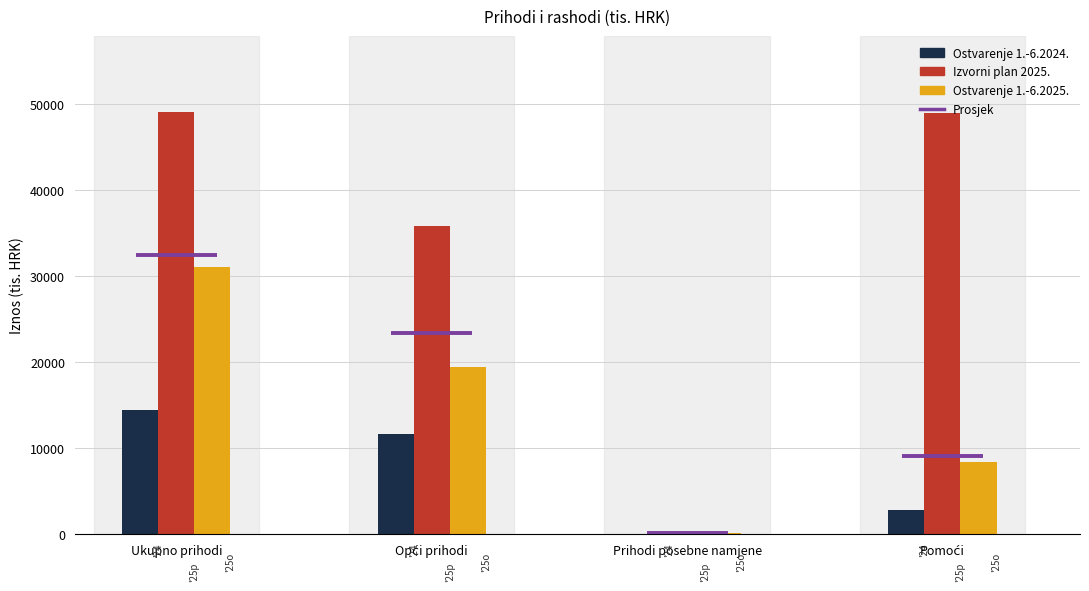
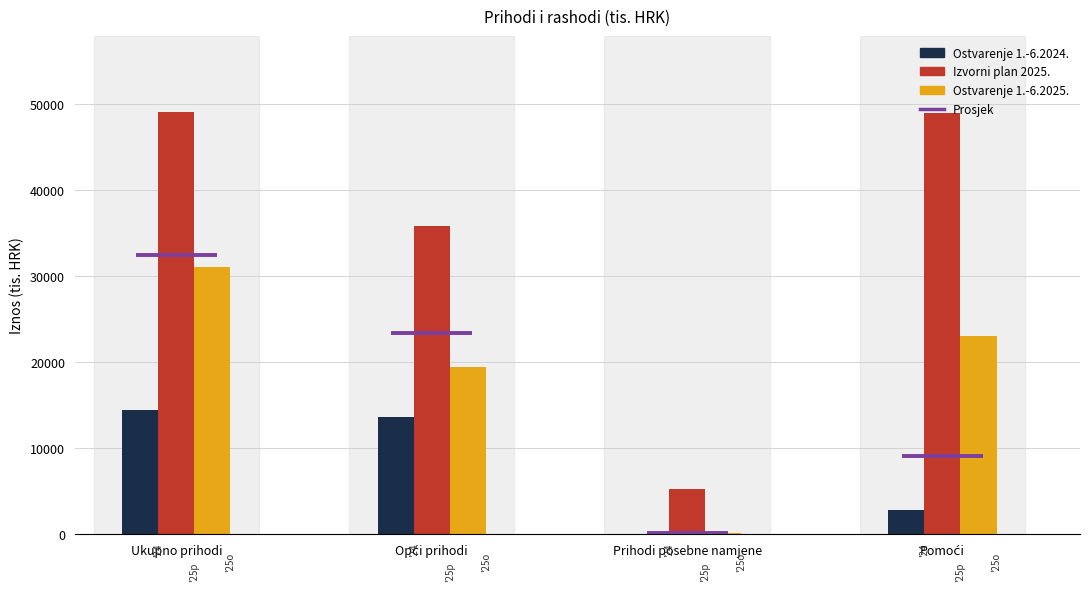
  {
    "Ostvarenje 1.-6.2024.": {
      "Ukupno prihodi": 14000,
-     "Opći prihodi": 12000,
+     "Opći prihodi": 14000,
      "Pomoći": 3000
    },
    "Izvorni plan 2025.": {
      "Ukupno prihodi": 49000,
      "Opći prihodi": 36000,
-     "Prihodi posebne namjene": 0,
+     "Prihodi posebne namjene": 5000,
      "Pomoći": 49000
    },
    "Ostvarenje 1.-6.2025.": {
      "Ukupno prihodi": 31000,
      "Opći prihodi": 19000,
-     "Pomoći": 8000
+     "Pomoći": 23000
    }
  }
